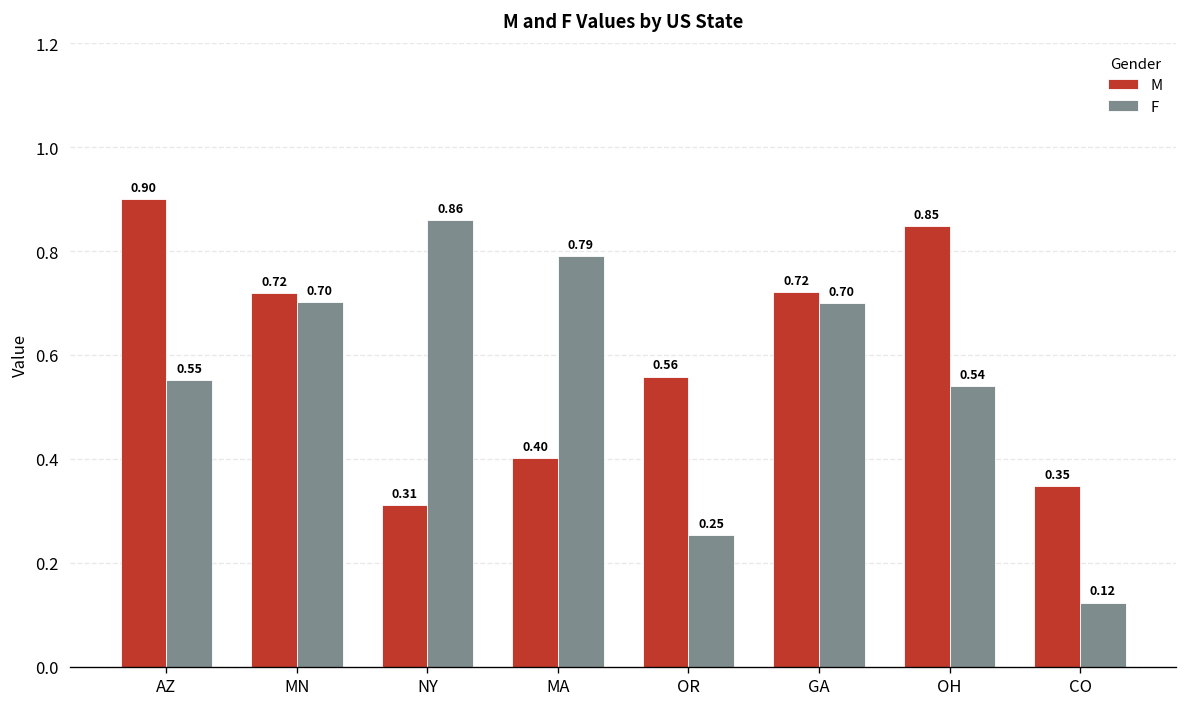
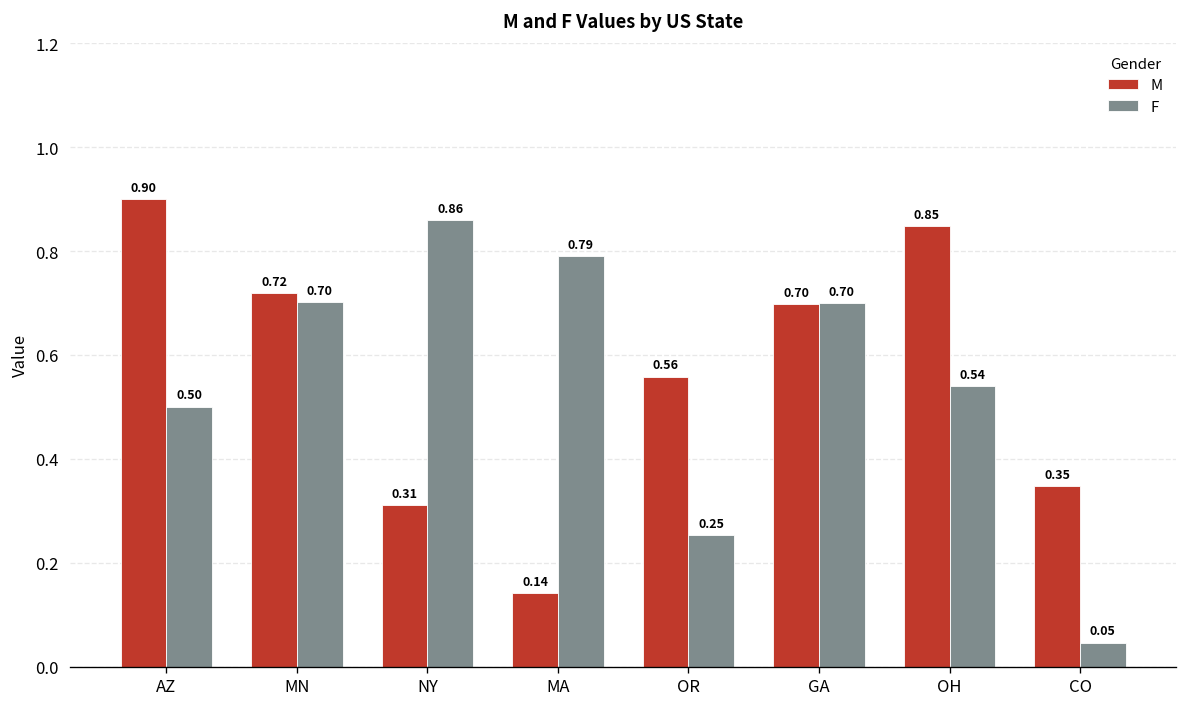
  {
    "M": {
      "AZ": 0.90,
      "MN": 0.72,
      "NY": 0.31,
-     "MA": 0.40,
+     "MA": 0.14,
      "OR": 0.56,
-     "GA": 0.72,
+     "GA": 0.70,
      "OH": 0.85,
      "CO": 0.35
    },
    "F": {
-     "AZ": 0.55,
+     "AZ": 0.50,
      "MN": 0.70,
      "NY": 0.86,
      "MA": 0.79,
      "OR": 0.25,
      "GA": 0.70,
      "OH": 0.54,
-     "CO": 0.12
+     "CO": 0.05
    }
  }
